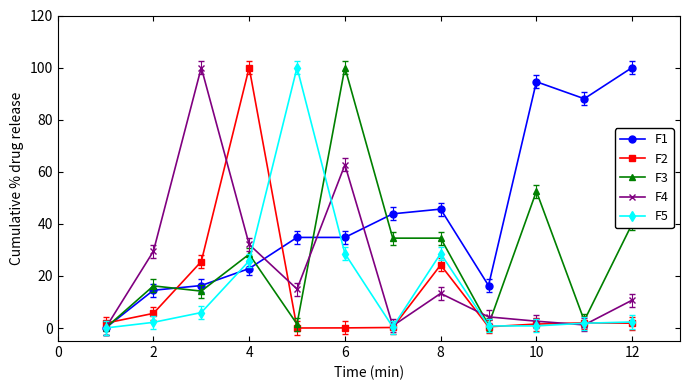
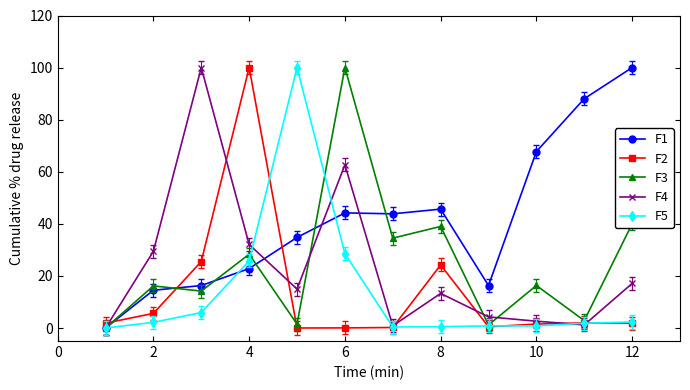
  {
    "F1": {
-     "6": 35,
+     "6": 44,
      "8": 46,
-     "10": 95,
+     "10": 68,
      "12": 100
    },
    "F2": {
      "4": 100,
      "6": 0,
      "8": 24
    },
    "F3": {
      "6": 100,
-     "8": 35,
-     "10": 53
+     "8": 39,
+     "10": 16
    },
    "F4": {
      "2": 29,
      "4": 32,
      "6": 63,
      "8": 13,
-     "12": 11
+     "12": 17
    },
    "F5": {
      "6": 29,
-     "8": 29
+     "8": 1
    }
  }
